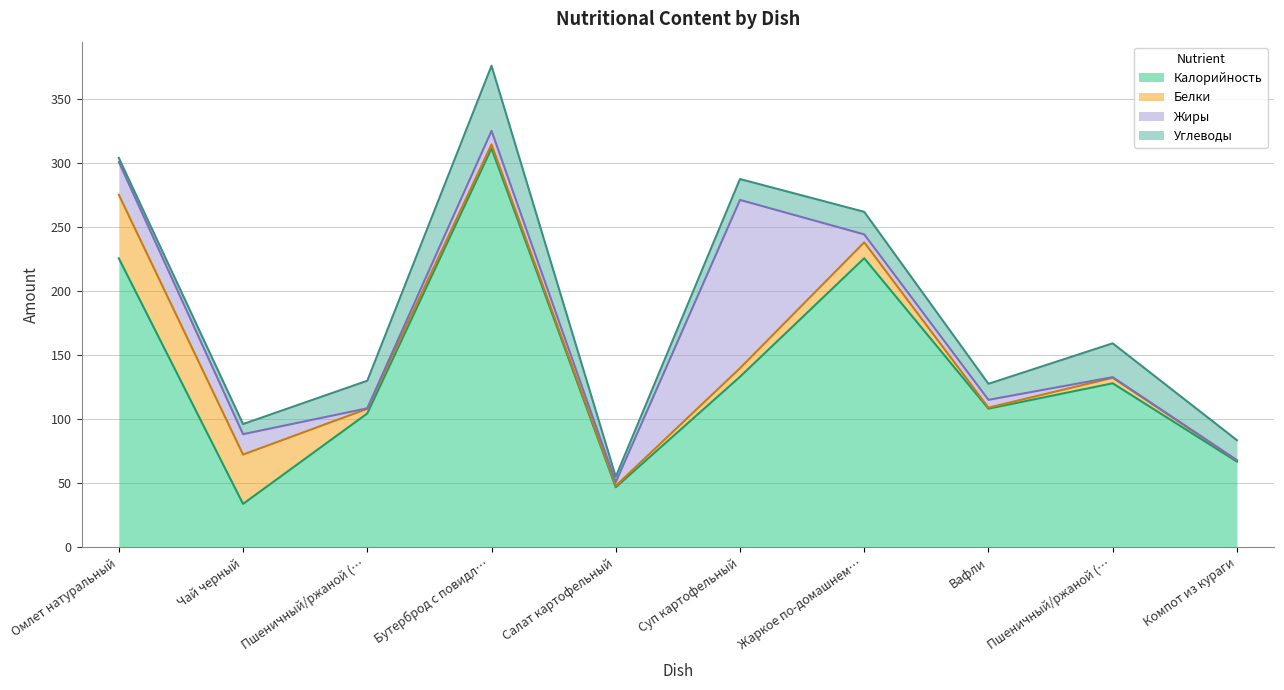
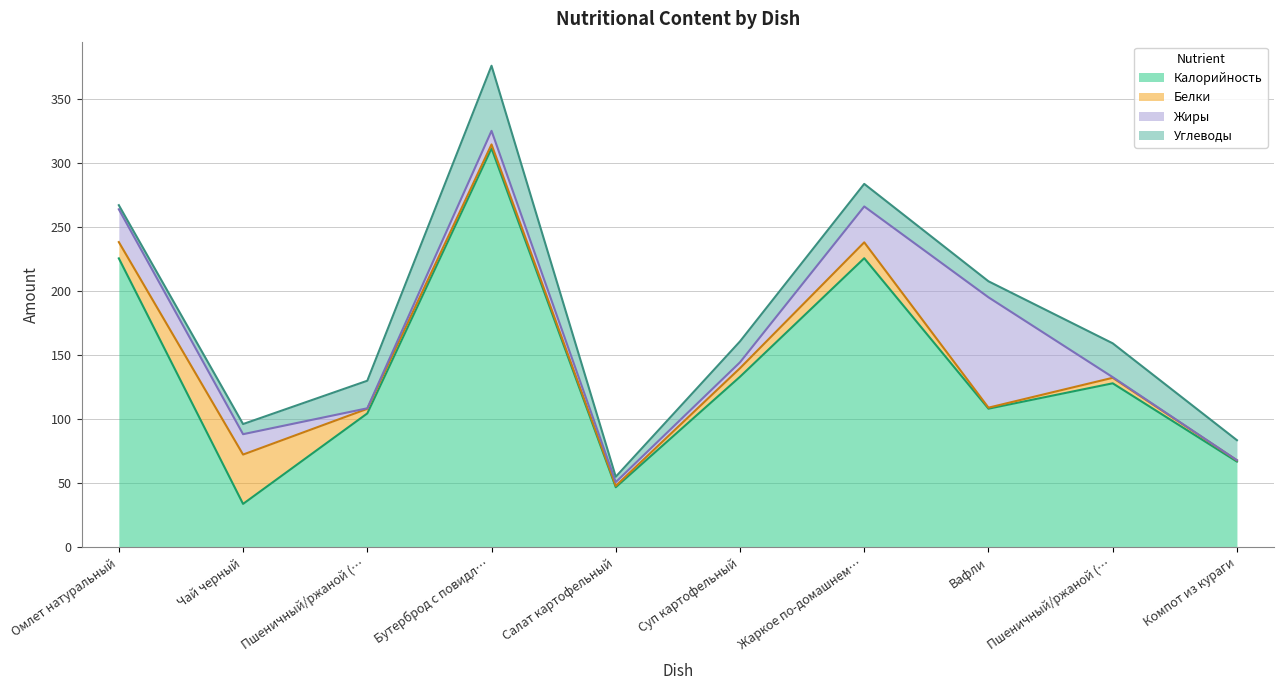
  {
    "Белки": {
-     "Омлет натуральный": 50,
+     "Омлет натуральный": 13,
      "Чай черный": 39,
      "Бутерброд с повидл…": 3,
      "Суп картофельный": 7,
      "Жаркое по-домашнем…": 12
    },
    "Жиры": {
      "Омлет натуральный": 26,
      "Чай черный": 16,
      "Бутерброд с повидл…": 11,
      "Салат картофельный": 3,
-     "Суп картофельный": 131,
-     "Жаркое по-домашнем…": 6,
-     "Вафли": 6
+     "Суп картофельный": 5,
+     "Жаркое по-домашнем…": 28,
+     "Вафли": 86
    }
  }
